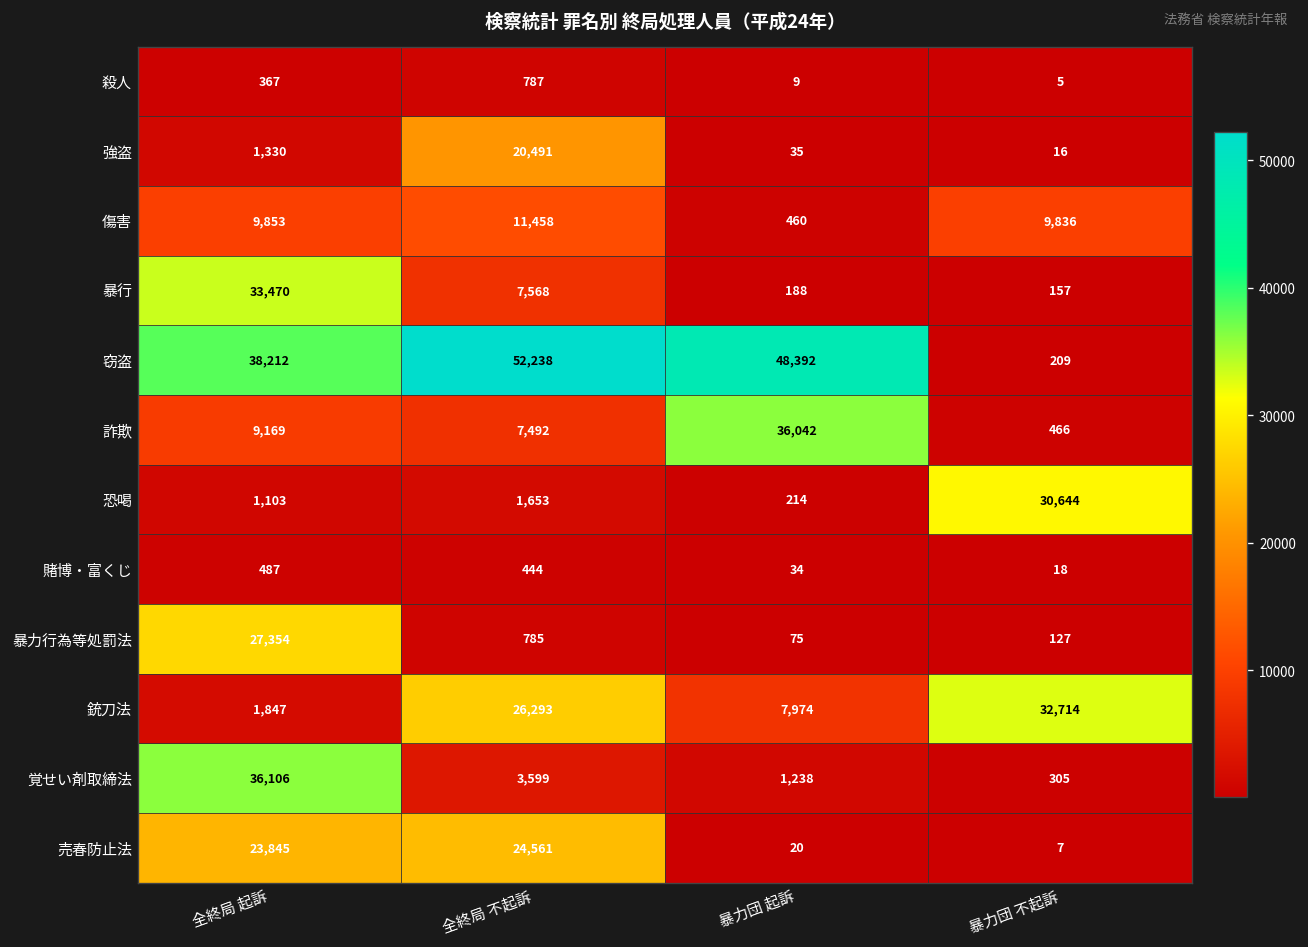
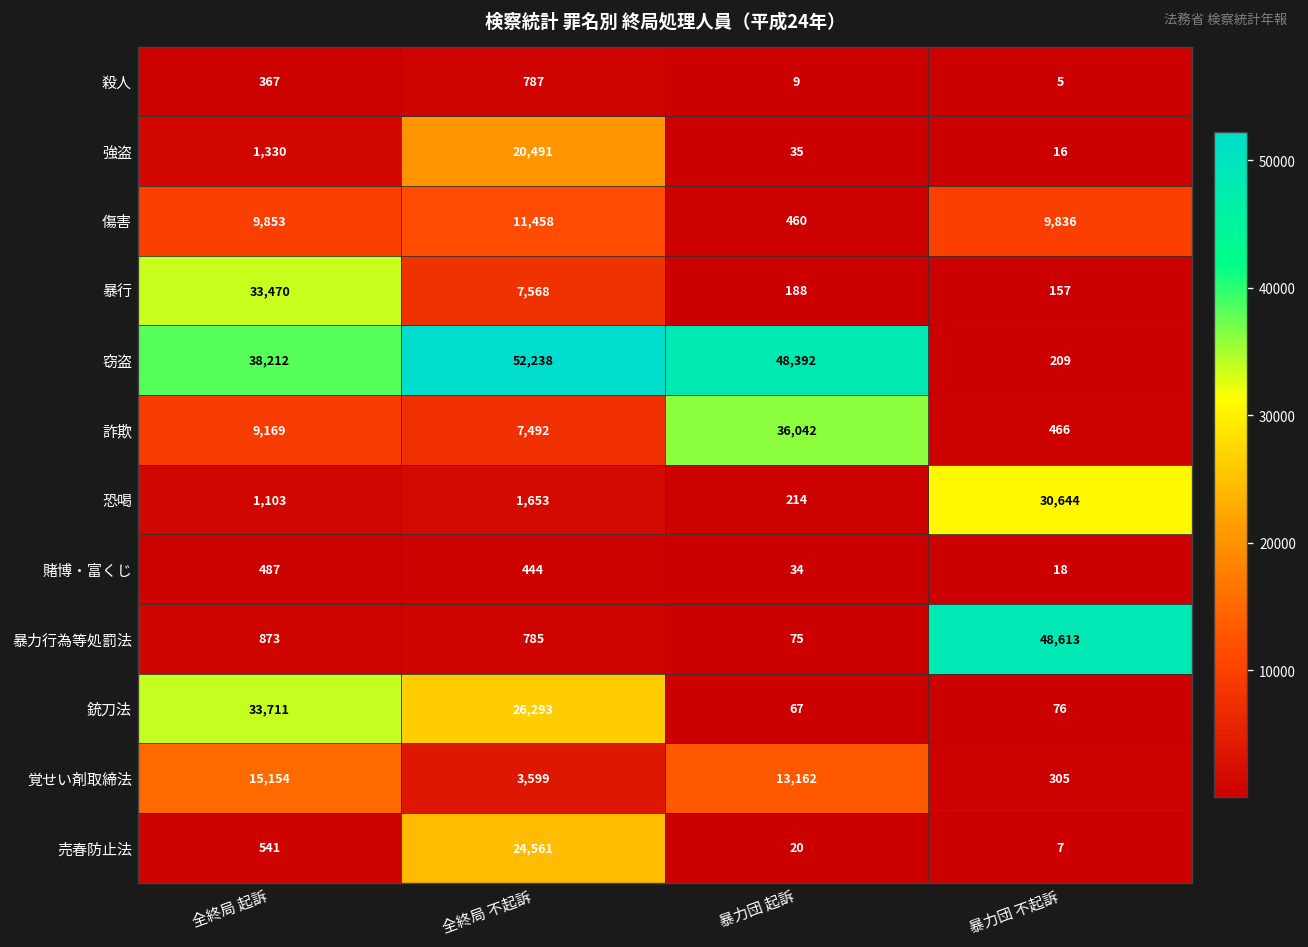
  {
    "殺人": {
      "全終局 起訴": "367",
      "全終局 不起訴": "787",
      "暴力団 起訴": "9",
      "暴力団 不起訴": "5"
    },
    "強盗": {
      "全終局 起訴": "1,330",
      "全終局 不起訴": "20,491",
      "暴力団 起訴": "35",
      "暴力団 不起訴": "16"
    },
    "傷害": {
      "全終局 起訴": "9,853",
      "全終局 不起訴": "11,458",
      "暴力団 起訴": "460",
      "暴力団 不起訴": "9,836"
    },
    "暴行": {
      "全終局 起訴": "33,470",
      "全終局 不起訴": "7,568",
      "暴力団 起訴": "188",
      "暴力団 不起訴": "157"
    },
    "窃盗": {
      "全終局 起訴": "38,212",
      "全終局 不起訴": "52,238",
      "暴力団 起訴": "48,392",
      "暴力団 不起訴": "209"
    },
    "詐欺": {
      "全終局 起訴": "9,169",
      "全終局 不起訴": "7,492",
      "暴力団 起訴": "36,042",
      "暴力団 不起訴": "466"
    },
    "恐喝": {
      "全終局 起訴": "1,103",
      "全終局 不起訴": "1,653",
      "暴力団 起訴": "214",
      "暴力団 不起訴": "30,644"
    },
    "賭博・富くじ": {
      "全終局 起訴": "487",
      "全終局 不起訴": "444",
      "暴力団 起訴": "34",
      "暴力団 不起訴": "18"
    },
    "暴力行為等処罰法": {
-     "全終局 起訴": "27,354",
+     "全終局 起訴": "873",
      "全終局 不起訴": "785",
      "暴力団 起訴": "75",
-     "暴力団 不起訴": "127"
+     "暴力団 不起訴": "48,613"
    },
    "銃刀法": {
-     "全終局 起訴": "1,847",
+     "全終局 起訴": "33,711",
      "全終局 不起訴": "26,293",
-     "暴力団 起訴": "7,974",
-     "暴力団 不起訴": "32,714"
+     "暴力団 起訴": "67",
+     "暴力団 不起訴": "76"
    },
    "覚せい剤取締法": {
-     "全終局 起訴": "36,106",
+     "全終局 起訴": "15,154",
      "全終局 不起訴": "3,599",
-     "暴力団 起訴": "1,238",
+     "暴力団 起訴": "13,162",
      "暴力団 不起訴": "305"
    },
    "売春防止法": {
-     "全終局 起訴": "23,845",
+     "全終局 起訴": "541",
      "全終局 不起訴": "24,561",
      "暴力団 起訴": "20",
      "暴力団 不起訴": "7"
    }
  }
